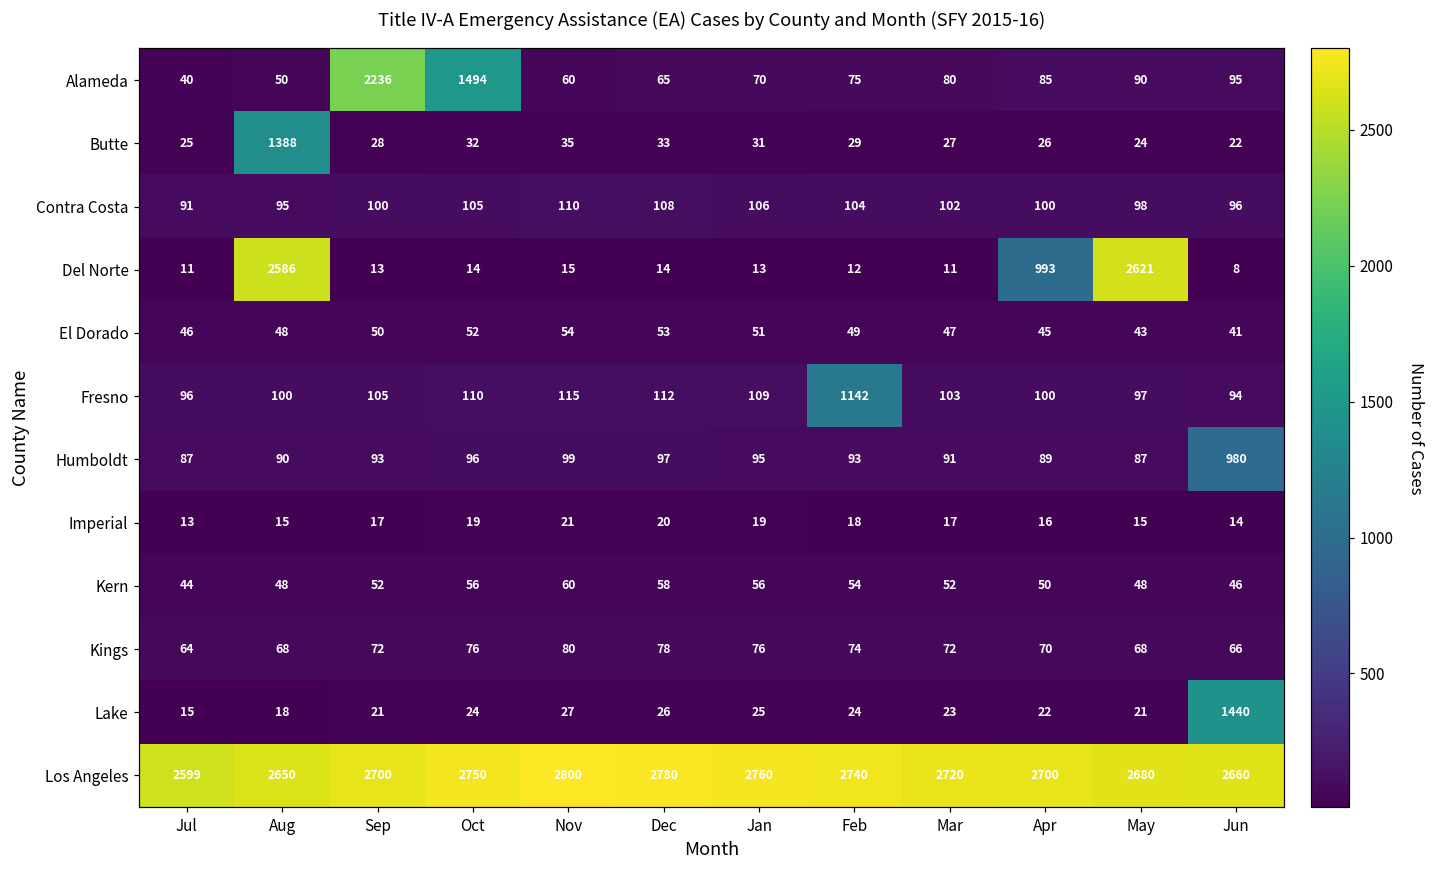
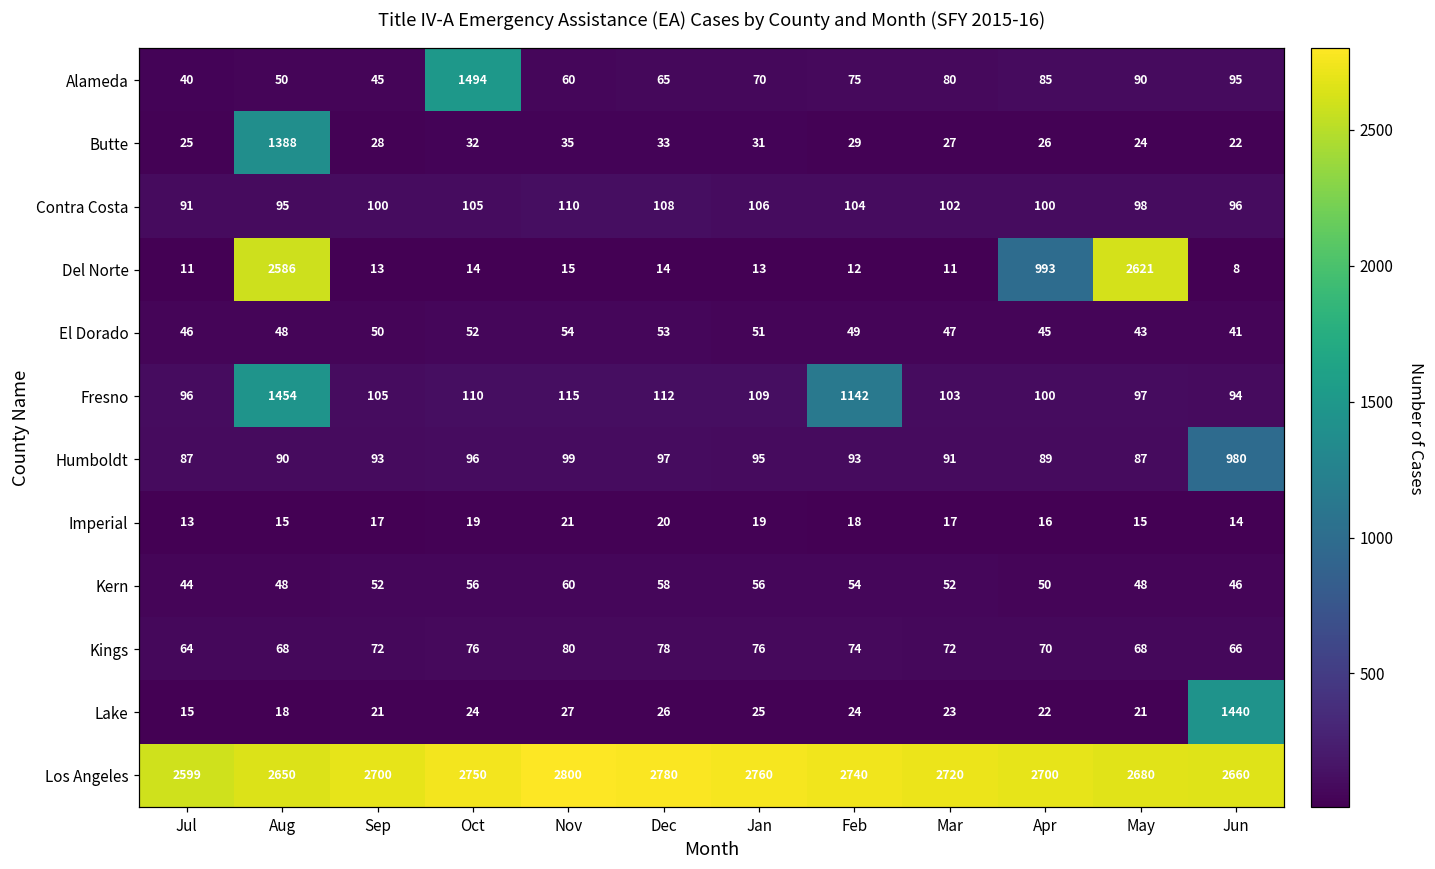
  {
    "Alameda": {
      "Jul": 40,
      "Aug": 50,
-     "Sep": 2236,
+     "Sep": 45,
      "Oct": 1494,
      "Nov": 60,
      "Dec": 65,
      "Jan": 70,
      "Feb": 75,
      "Mar": 80,
      "Apr": 85,
      "May": 90,
      "Jun": 95
    },
    "Butte": {
      "Jul": 25,
      "Aug": 1388,
      "Sep": 28,
      "Oct": 32,
      "Nov": 35,
      "Dec": 33,
      "Jan": 31,
      "Feb": 29,
      "Mar": 27,
      "Apr": 26,
      "May": 24,
      "Jun": 22
    },
    "Contra Costa": {
      "Jul": 91,
      "Aug": 95,
      "Sep": 100,
      "Oct": 105,
      "Nov": 110,
      "Dec": 108,
      "Jan": 106,
      "Feb": 104,
      "Mar": 102,
      "Apr": 100,
      "May": 98,
      "Jun": 96
    },
    "Del Norte": {
      "Jul": 11,
      "Aug": 2586,
      "Sep": 13,
      "Oct": 14,
      "Nov": 15,
      "Dec": 14,
      "Jan": 13,
      "Feb": 12,
      "Mar": 11,
      "Apr": 993,
      "May": 2621,
      "Jun": 8
    },
    "El Dorado": {
      "Jul": 46,
      "Aug": 48,
      "Sep": 50,
      "Oct": 52,
      "Nov": 54,
      "Dec": 53,
      "Jan": 51,
      "Feb": 49,
      "Mar": 47,
      "Apr": 45,
      "May": 43,
      "Jun": 41
    },
    "Fresno": {
      "Jul": 96,
-     "Aug": 100,
+     "Aug": 1454,
      "Sep": 105,
      "Oct": 110,
      "Nov": 115,
      "Dec": 112,
      "Jan": 109,
      "Feb": 1142,
      "Mar": 103,
      "Apr": 100,
      "May": 97,
      "Jun": 94
    },
    "Humboldt": {
      "Jul": 87,
      "Aug": 90,
      "Sep": 93,
      "Oct": 96,
      "Nov": 99,
      "Dec": 97,
      "Jan": 95,
      "Feb": 93,
      "Mar": 91,
      "Apr": 89,
      "May": 87,
      "Jun": 980
    },
    "Imperial": {
      "Jul": 13,
      "Aug": 15,
      "Sep": 17,
      "Oct": 19,
      "Nov": 21,
      "Dec": 20,
      "Jan": 19,
      "Feb": 18,
      "Mar": 17,
      "Apr": 16,
      "May": 15,
      "Jun": 14
    },
    "Kern": {
      "Jul": 44,
      "Aug": 48,
      "Sep": 52,
      "Oct": 56,
      "Nov": 60,
      "Dec": 58,
      "Jan": 56,
      "Feb": 54,
      "Mar": 52,
      "Apr": 50,
      "May": 48,
      "Jun": 46
    },
    "Kings": {
      "Jul": 64,
      "Aug": 68,
      "Sep": 72,
      "Oct": 76,
      "Nov": 80,
      "Dec": 78,
      "Jan": 76,
      "Feb": 74,
      "Mar": 72,
      "Apr": 70,
      "May": 68,
      "Jun": 66
    },
    "Lake": {
      "Jul": 15,
      "Aug": 18,
      "Sep": 21,
      "Oct": 24,
      "Nov": 27,
      "Dec": 26,
      "Jan": 25,
      "Feb": 24,
      "Mar": 23,
      "Apr": 22,
      "May": 21,
      "Jun": 1440
    },
    "Los Angeles": {
      "Jul": 2599,
      "Aug": 2650,
      "Sep": 2700,
      "Oct": 2750,
      "Nov": 2800,
      "Dec": 2780,
      "Jan": 2760,
      "Feb": 2740,
      "Mar": 2720,
      "Apr": 2700,
      "May": 2680,
      "Jun": 2660
    }
  }
